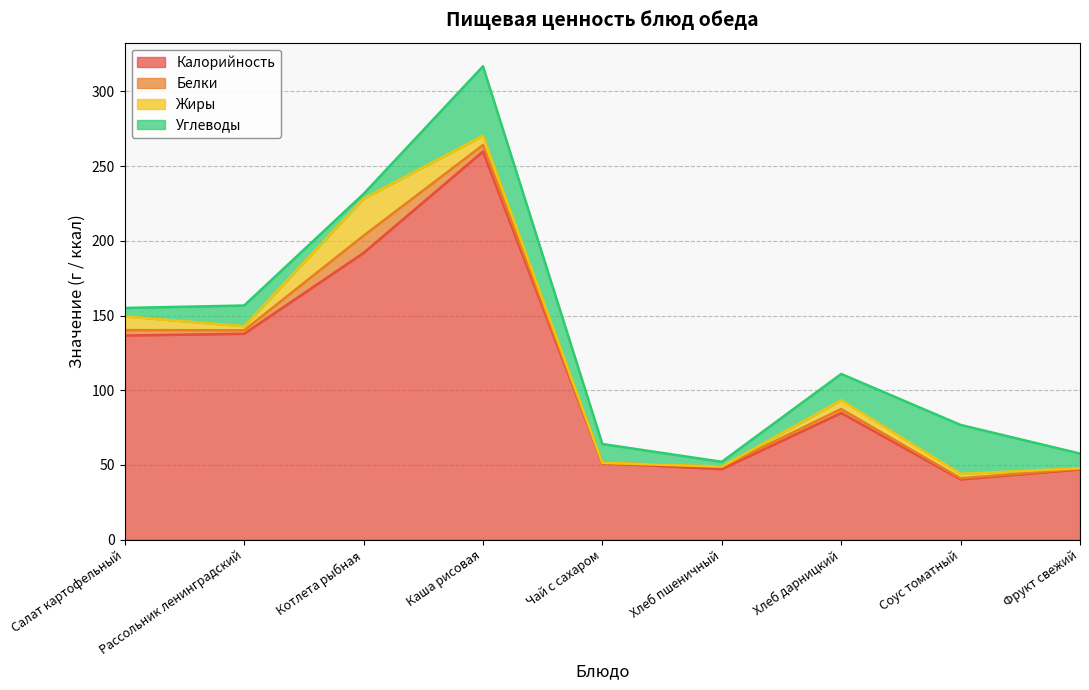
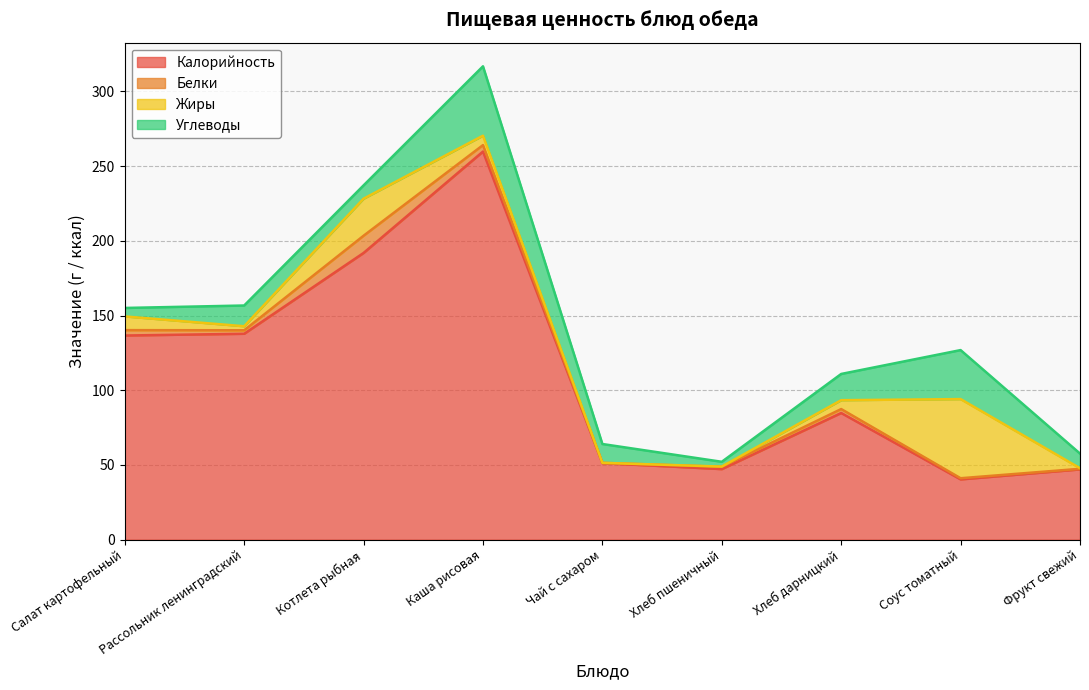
  {
    "Жиры": {
      "Салат картофельный": 9,
      "Рассольник ленинградский": 3,
      "Котлета рыбная": 25,
      "Каша рисовая": 6,
      "Хлеб дарницкий": 6,
-     "Соус томатный": 3
+     "Соус томатный": 53
    },
    "Углеводы": {
      "Салат картофельный": 6,
      "Рассольник ленинградский": 14,
-     "Котлета рыбная": 3,
+     "Котлета рыбная": 9,
      "Каша рисовая": 46,
      "Чай с сахаром": 13,
      "Хлеб пшеничный": 3,
      "Хлеб дарницкий": 18,
      "Соус томатный": 33,
      "Фрукт свежий": 10
    }
  }
